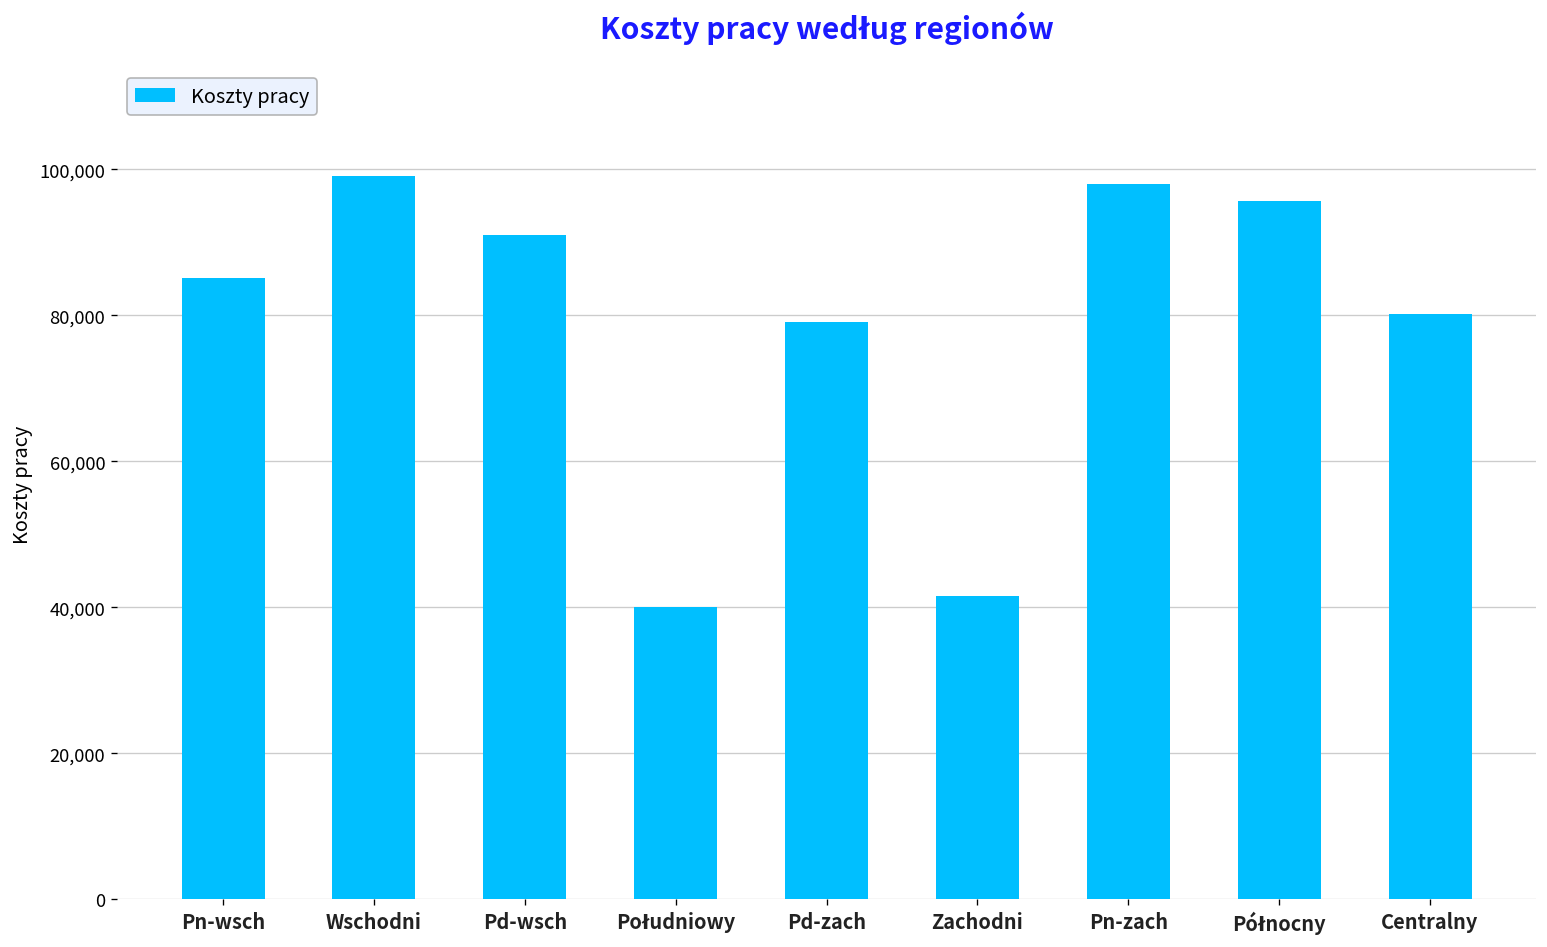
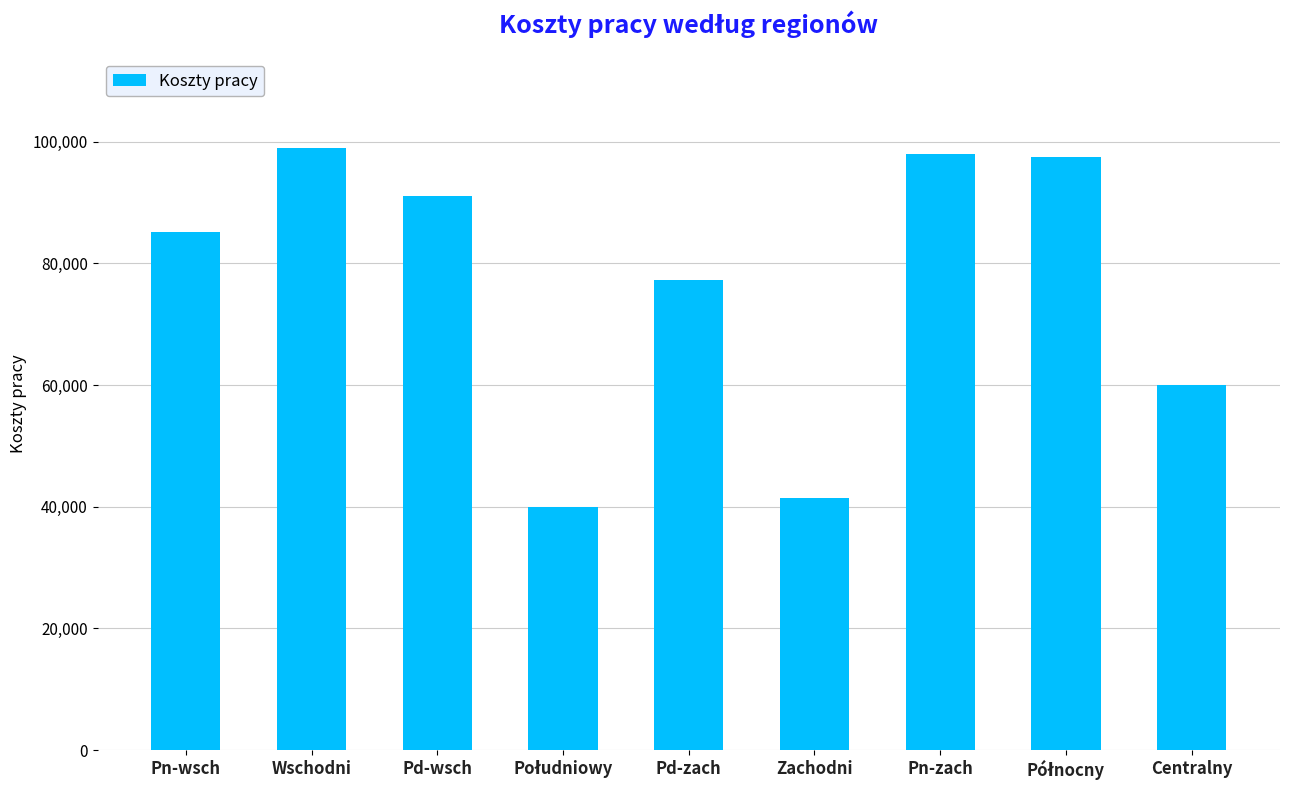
  {
    "Pn-wsch": "85,000",
    "Wschodni": "99,000",
    "Pd-wsch": "91,000",
    "Południowy": "40,000",
-   "Pd-zach": "79,000",
+   "Pd-zach": "77,000",
    "Zachodni": "42,000",
    "Pn-zach": "98,000",
-   "Północny": "96,000",
-   "Centralny": "80,000"
+   "Północny": "98,000",
+   "Centralny": "60,000"
  }
